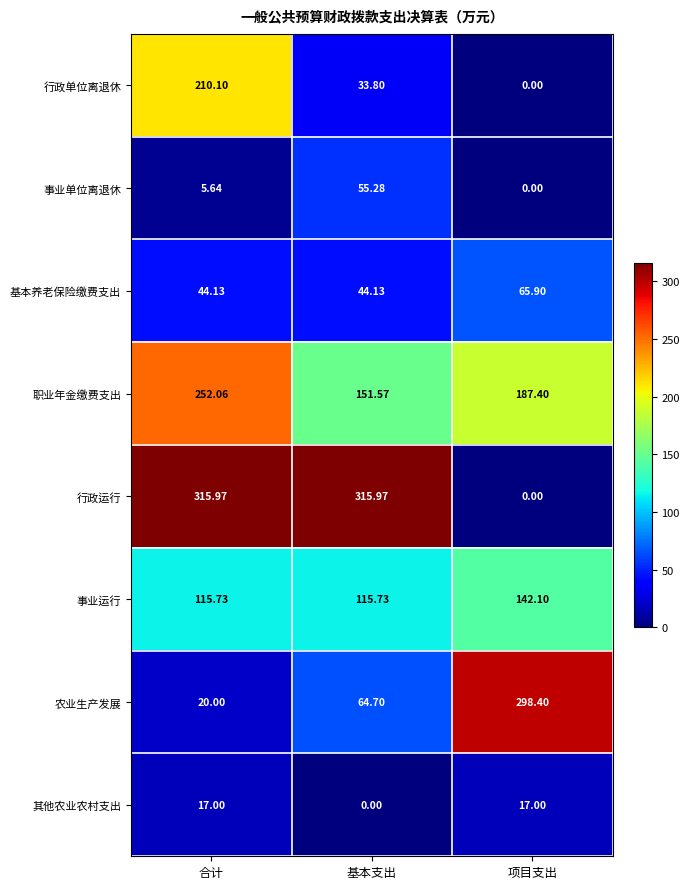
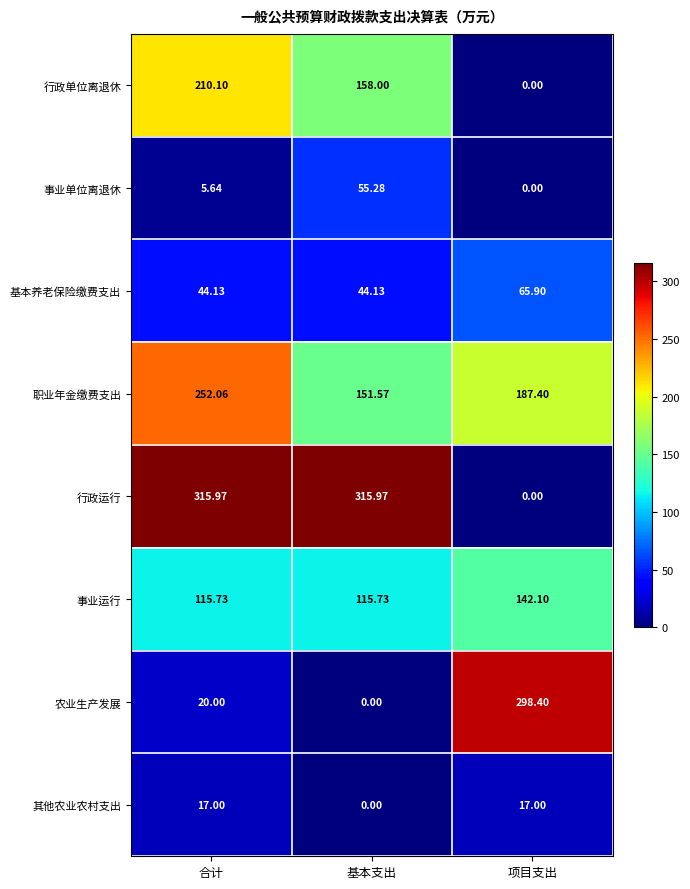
  {
    "行政单位离退休": {
      "合计": 210.10,
-     "基本支出": 33.80,
+     "基本支出": 158.00,
      "项目支出": 0.00
    },
    "事业单位离退休": {
      "合计": 5.64,
      "基本支出": 55.28,
      "项目支出": 0.00
    },
    "基本养老保险缴费支出": {
      "合计": 44.13,
      "基本支出": 44.13,
      "项目支出": 65.90
    },
    "职业年金缴费支出": {
      "合计": 252.06,
      "基本支出": 151.57,
      "项目支出": 187.40
    },
    "行政运行": {
      "合计": 315.97,
      "基本支出": 315.97,
      "项目支出": 0.00
    },
    "事业运行": {
      "合计": 115.73,
      "基本支出": 115.73,
      "项目支出": 142.10
    },
    "农业生产发展": {
      "合计": 20.00,
-     "基本支出": 64.70,
+     "基本支出": 0.00,
      "项目支出": 298.40
    },
    "其他农业农村支出": {
      "合计": 17.00,
      "基本支出": 0.00,
      "项目支出": 17.00
    }
  }
